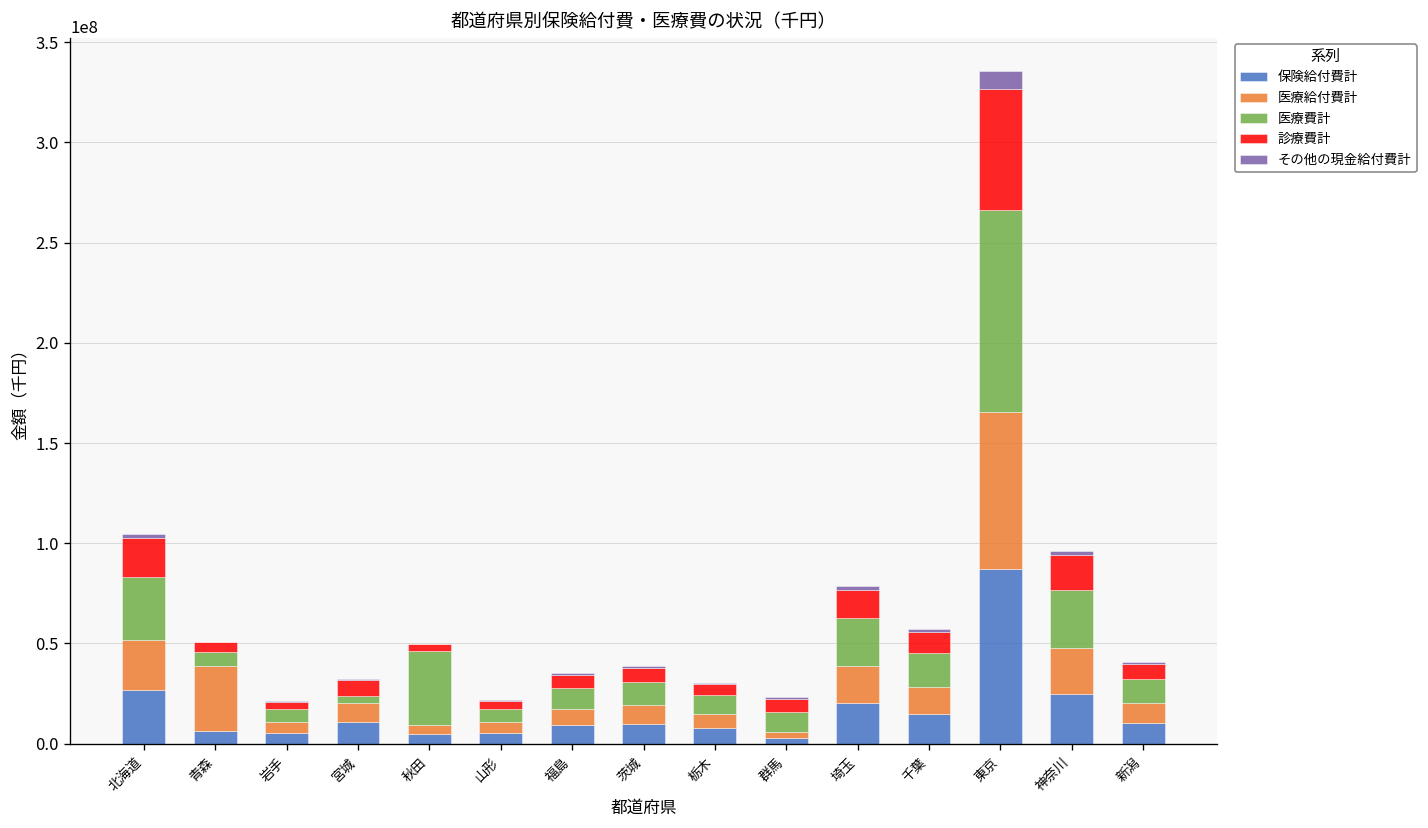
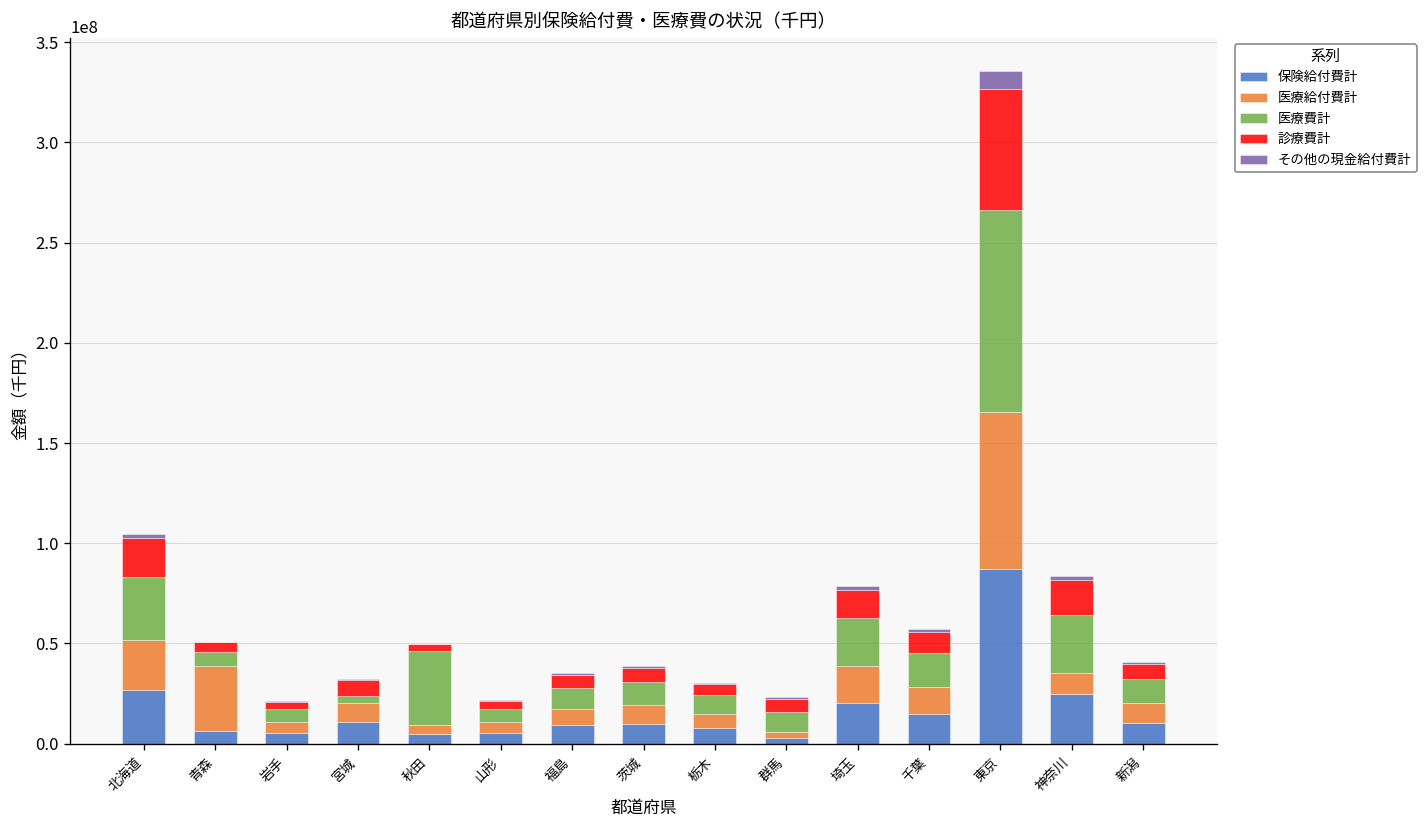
  {
    "保険給付費計": {
      "北海道": 27000000,
      "青森": 6000000,
      "岩手": 5000000,
      "宮城": 11000000,
      "秋田": 5000000,
      "山形": 6000000,
      "福島": 9000000,
      "茨城": 10000000,
      "栃木": 8000000,
      "群馬": 3000000,
      "埼玉": 20000000,
      "千葉": 15000000,
      "東京": 87000000,
      "神奈川": 25000000,
      "新潟": 10000000
    },
    "医療給付費計": {
      "北海道": 25000000,
      "青森": 32000000,
      "岩手": 5000000,
      "宮城": 10000000,
      "秋田": 5000000,
      "山形": 5000000,
      "福島": 8000000,
      "茨城": 9000000,
      "栃木": 7000000,
      "群馬": 3000000,
      "埼玉": 19000000,
      "千葉": 14000000,
      "東京": 78000000,
-     "神奈川": 23000000,
+     "神奈川": 10000000,
      "新潟": 10000000
    },
    "医療費計": {
      "北海道": 31000000,
      "青森": 7000000,
      "岩手": 6000000,
      "宮城": 3000000,
      "秋田": 37000000,
      "山形": 7000000,
      "福島": 10000000,
      "茨城": 12000000,
      "栃木": 9000000,
      "群馬": 10000000,
      "埼玉": 24000000,
      "千葉": 17000000,
      "東京": 101000000,
      "神奈川": 29000000,
      "新潟": 12000000
    },
    "診療費計": {
      "北海道": 20000000,
      "青森": 5000000,
      "岩手": 4000000,
      "宮城": 8000000,
      "秋田": 3000000,
      "山形": 4000000,
      "福島": 7000000,
      "茨城": 7000000,
      "栃木": 6000000,
      "群馬": 6000000,
      "埼玉": 14000000,
      "千葉": 11000000,
      "東京": 61000000,
      "神奈川": 18000000,
      "新潟": 7000000
    },
    "その他の現金給付費計": {
      "北海道": 2000000,
      "埼玉": 2000000,
      "東京": 9000000,
      "神奈川": 2000000
    }
  }
